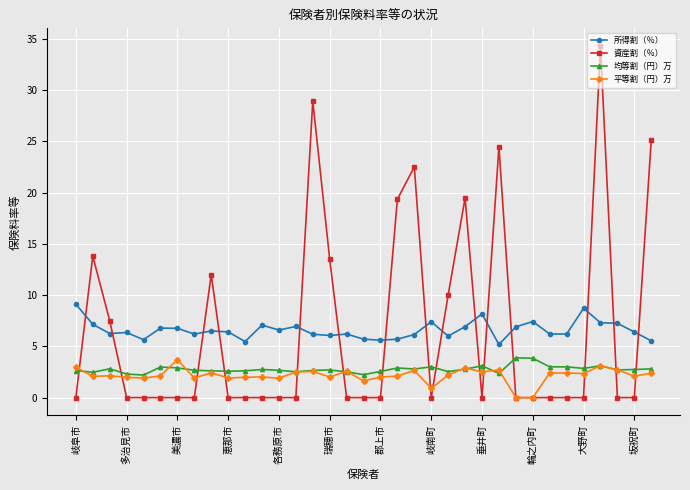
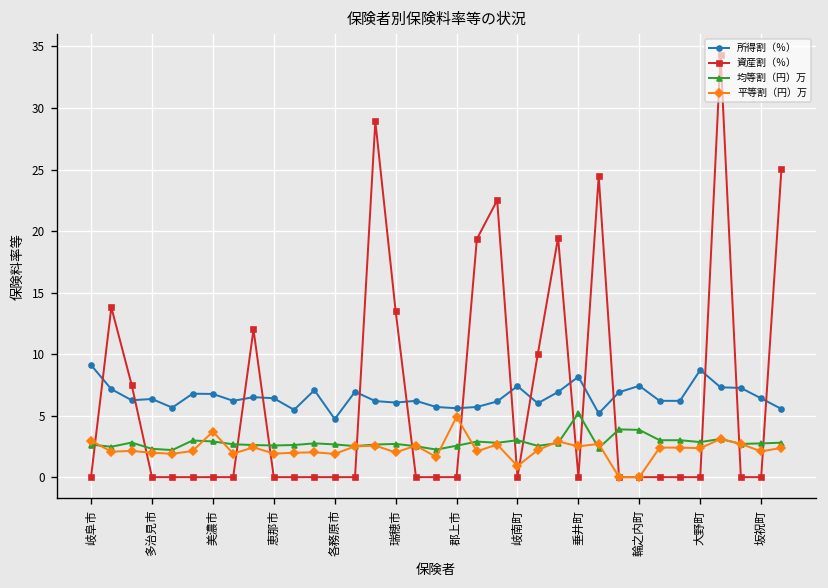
  {
    "所得割（％）": {
      "岐阜市": 9.1,
      "多治見市": 6.4,
      "美濃市": 6.8,
      "恵那市": 6.4,
-     "各務原市": 6.6,
+     "各務原市": 4.7,
      "瑞穂市": 6.1,
      "郡上市": 5.6,
      "岐南町": 7.4,
      "垂井町": 8.2,
      "輪之内町": 7.4,
      "大野町": 8.7,
      "坂祝町": 6.4
    },
    "資産割（％）": {
      "岐阜市": 0.0,
      "多治見市": 0.0,
      "美濃市": 0.0,
      "恵那市": 0.0,
      "各務原市": 0.0,
      "瑞穂市": 13.5,
      "郡上市": 0.0,
      "岐南町": 0.0,
      "垂井町": 0.0,
      "大野町": 0.0,
      "坂祝町": 0.0
    },
    "均等割（円）万": {
      "岐阜市": 2.6,
      "多治見市": 2.3,
      "美濃市": 2.9,
      "恵那市": 2.6,
      "各務原市": 2.7,
      "瑞穂市": 2.7,
      "郡上市": 2.6,
      "岐南町": 3.0,
-     "垂井町": 3.1,
+     "垂井町": 5.2,
      "輪之内町": 3.8,
      "大野町": 2.9,
      "坂祝町": 2.7
    },
    "平等割（円）万": {
      "岐阜市": 3.0,
      "多治見市": 2.0,
      "美濃市": 3.7,
      "恵那市": 1.9,
      "各務原市": 1.9,
      "瑞穂市": 2.0,
-     "郡上市": 2.0,
+     "郡上市": 4.9,
      "岐南町": 0.9,
      "垂井町": 2.5,
      "大野町": 2.4,
      "坂祝町": 2.1
    }
  }
